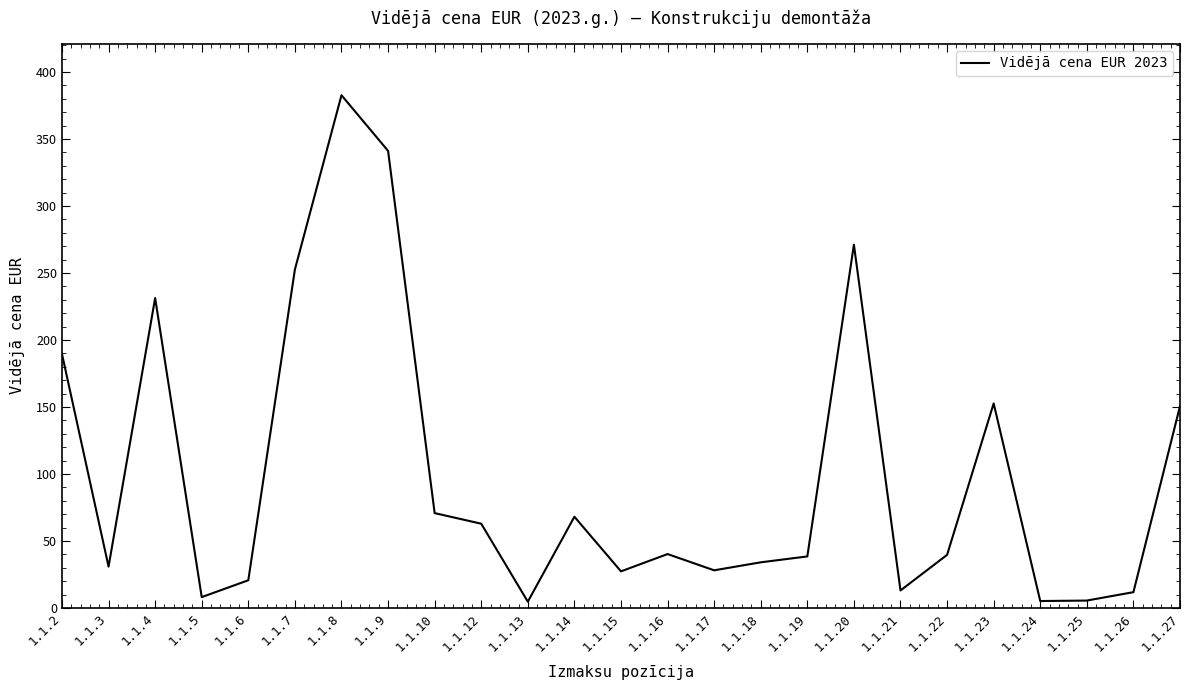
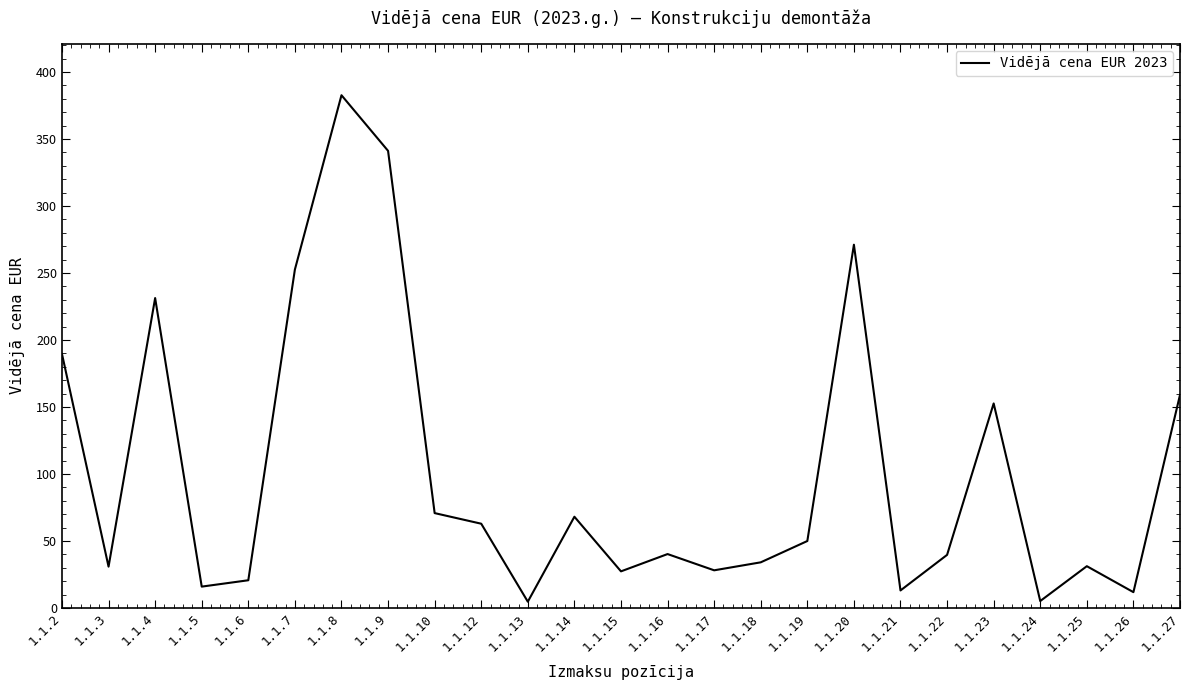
  {
    "1.1.2": 190,
    "1.1.3": 31,
    "1.1.4": 231,
-   "1.1.5": 8,
+   "1.1.5": 16,
    "1.1.6": 21,
    "1.1.7": 253,
    "1.1.8": 383,
    "1.1.9": 341,
    "1.1.10": 71,
    "1.1.12": 63,
    "1.1.13": 5,
    "1.1.14": 68,
    "1.1.15": 27,
    "1.1.16": 40,
    "1.1.17": 28,
    "1.1.18": 34,
-   "1.1.19": 39,
+   "1.1.19": 50,
    "1.1.20": 271,
    "1.1.21": 13,
    "1.1.22": 40,
    "1.1.23": 153,
    "1.1.24": 5,
-   "1.1.25": 6,
+   "1.1.25": 31,
    "1.1.26": 12,
-   "1.1.27": 151
+   "1.1.27": 159
  }
